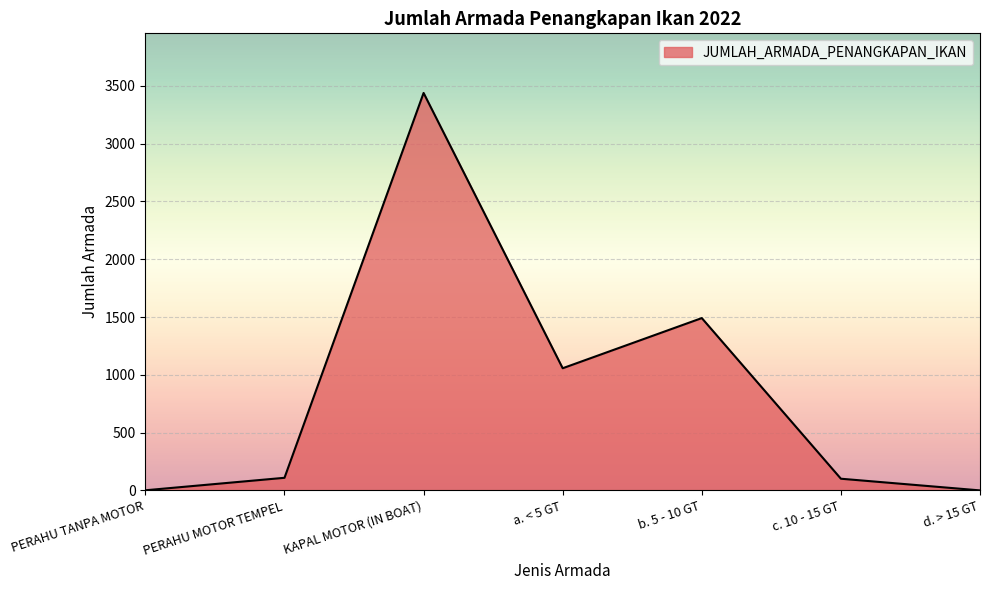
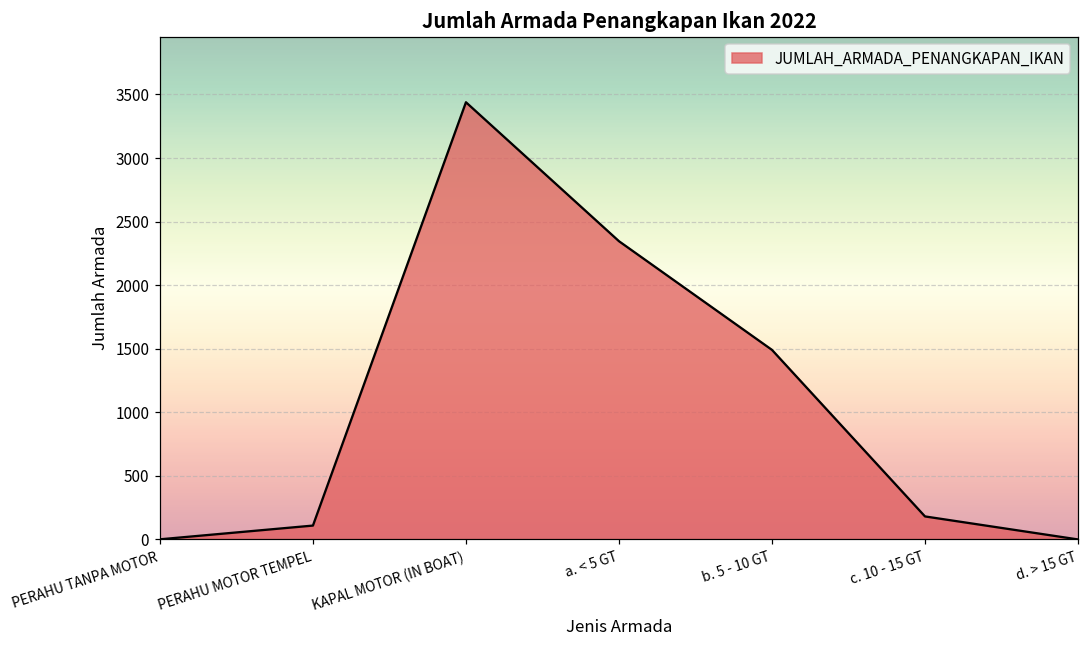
  {
    "PERAHU TANPA MOTOR": 0,
    "PERAHU MOTOR TEMPEL": 110,
    "KAPAL MOTOR (IN BOAT)": 3440,
-   "a. < 5 GT": 1060,
+   "a. < 5 GT": 2350,
    "b. 5 - 10 GT": 1490,
-   "c. 10 - 15 GT": 100,
+   "c. 10 - 15 GT": 180,
    "d. > 15 GT": 0
  }
